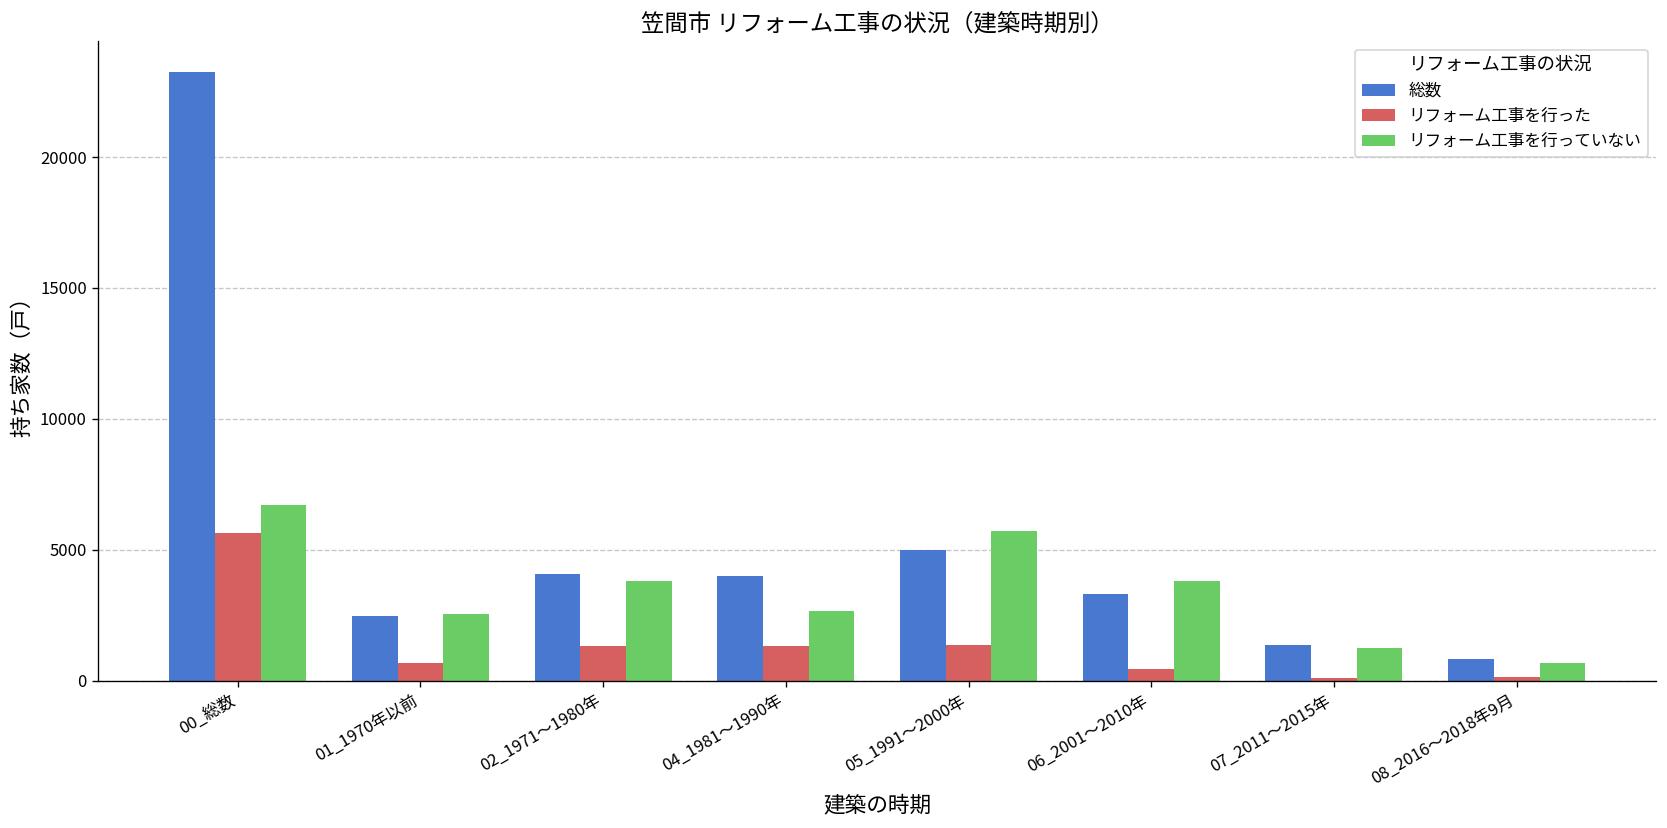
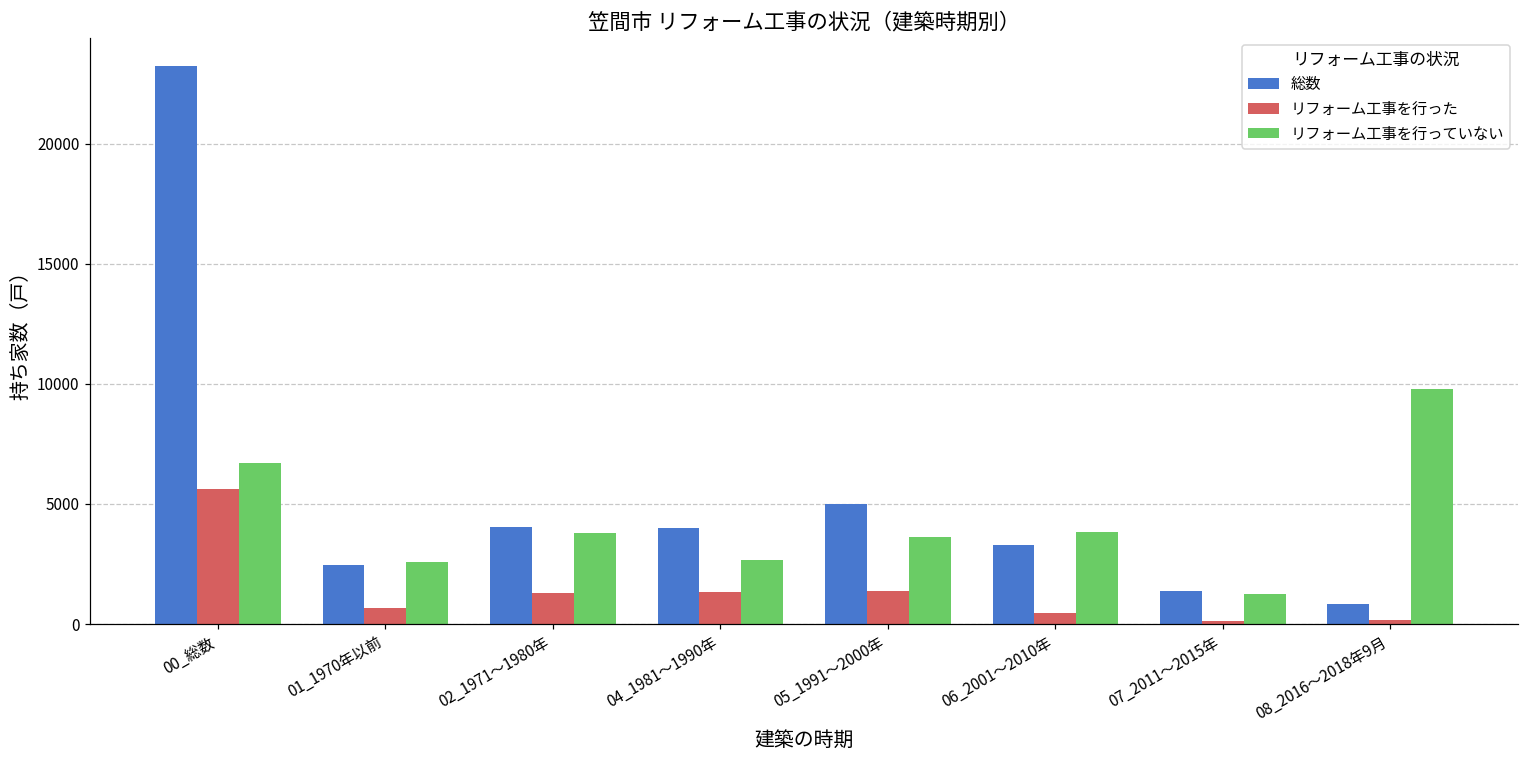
  {
    "総数": {
      "00_総数": 23300,
      "01_1970年以前": 2500,
      "02_1971～1980年": 4100,
      "04_1981～1990年": 4000,
      "05_1991～2000年": 5000,
      "06_2001～2010年": 3300,
      "07_2011～2015年": 1400,
      "08_2016～2018年9月": 800
    },
    "リフォーム工事を行った": {
      "00_総数": 5600,
      "01_1970年以前": 700,
      "02_1971～1980年": 1300,
      "04_1981～1990年": 1300,
      "05_1991～2000年": 1400,
      "06_2001～2010年": 500,
      "08_2016～2018年9月": 200
    },
    "リフォーム工事を行っていない": {
      "00_総数": 6700,
      "01_1970年以前": 2600,
      "02_1971～1980年": 3800,
      "04_1981～1990年": 2700,
-     "05_1991～2000年": 5700,
+     "05_1991～2000年": 3600,
      "06_2001～2010年": 3800,
      "07_2011～2015年": 1300,
-     "08_2016～2018年9月": 700
+     "08_2016～2018年9月": 9800
    }
  }
